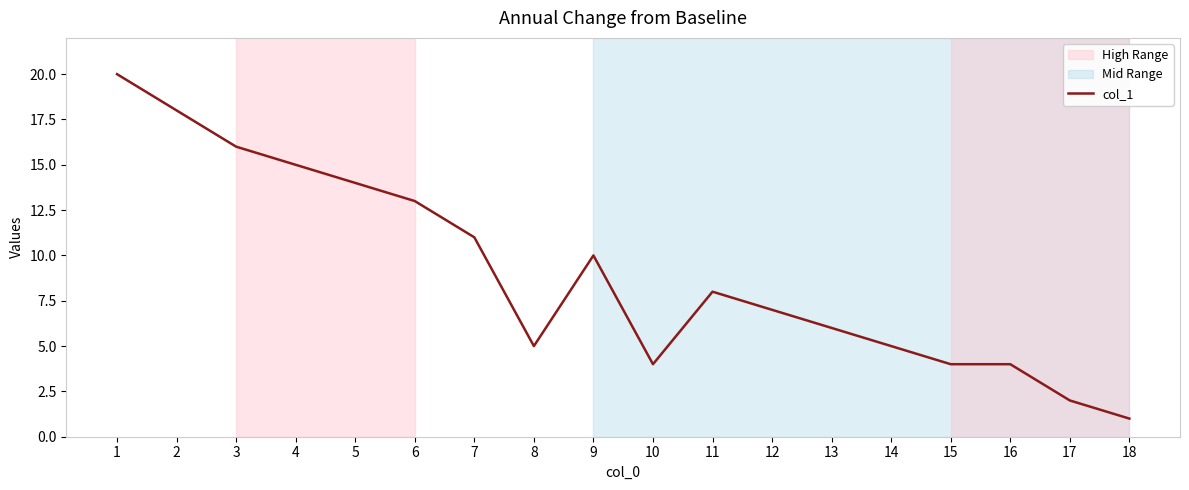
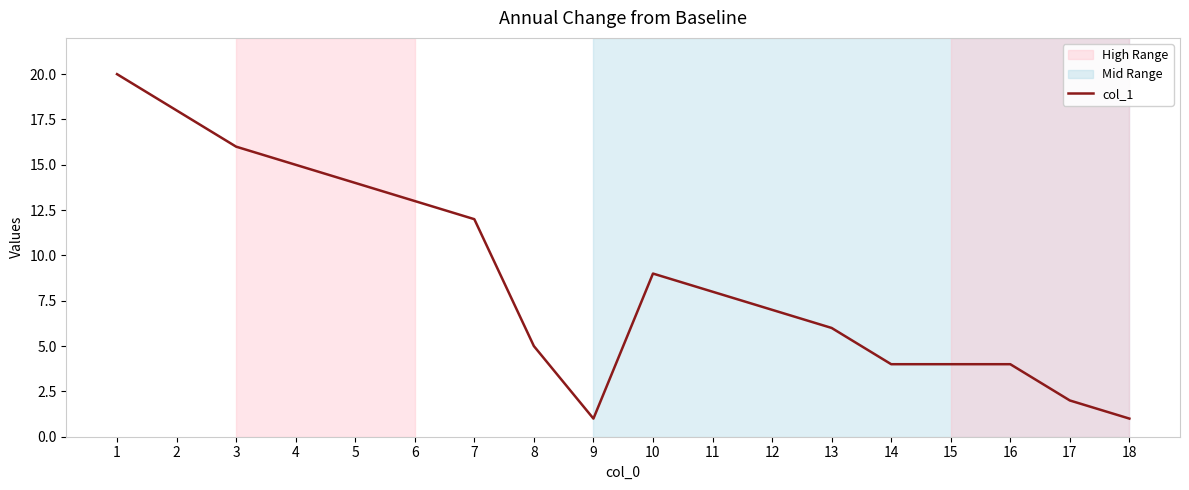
  {
    "1": 20,
    "2": 18,
    "3": 16,
    "4": 15,
    "5": 14,
    "6": 13,
-   "7": 11,
+   "7": 12,
    "8": 5,
-   "9": 10,
-   "10": 4,
+   "9": 1,
+   "10": 9,
    "11": 8,
    "12": 7,
    "13": 6,
-   "14": 5,
+   "14": 4,
    "15": 4,
    "16": 4,
    "17": 2,
    "18": 1
  }
